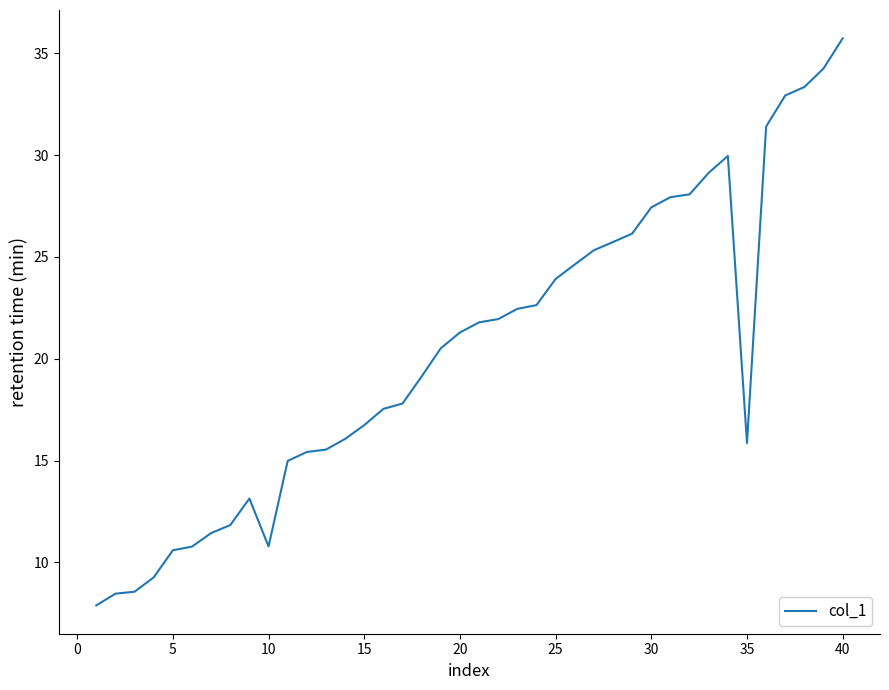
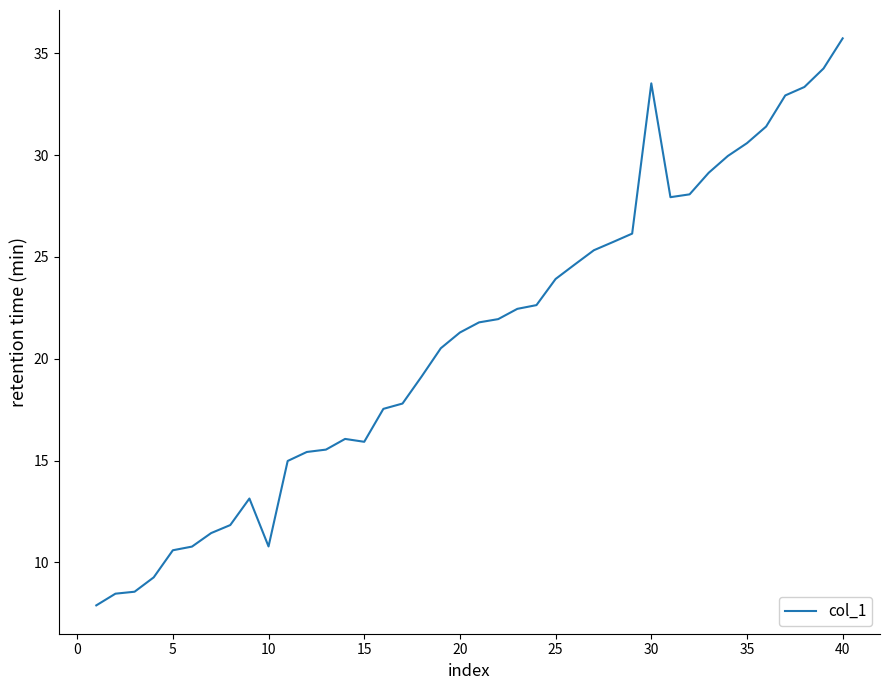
  {
    "5": 10.6,
    "10": 10.8,
-   "15": 16.7,
+   "15": 15.9,
    "20": 21.3,
    "25": 23.9,
-   "30": 27.4,
-   "35": 15.9,
+   "30": 33.5,
+   "35": 30.6,
    "40": 35.7
  }
